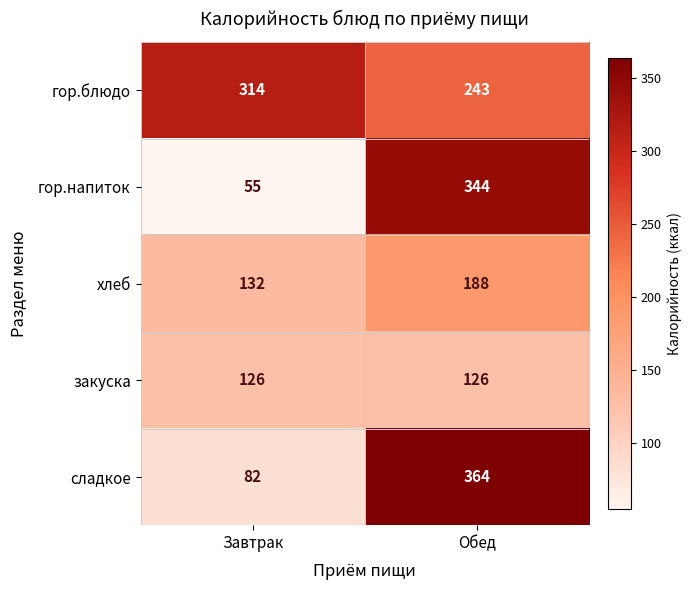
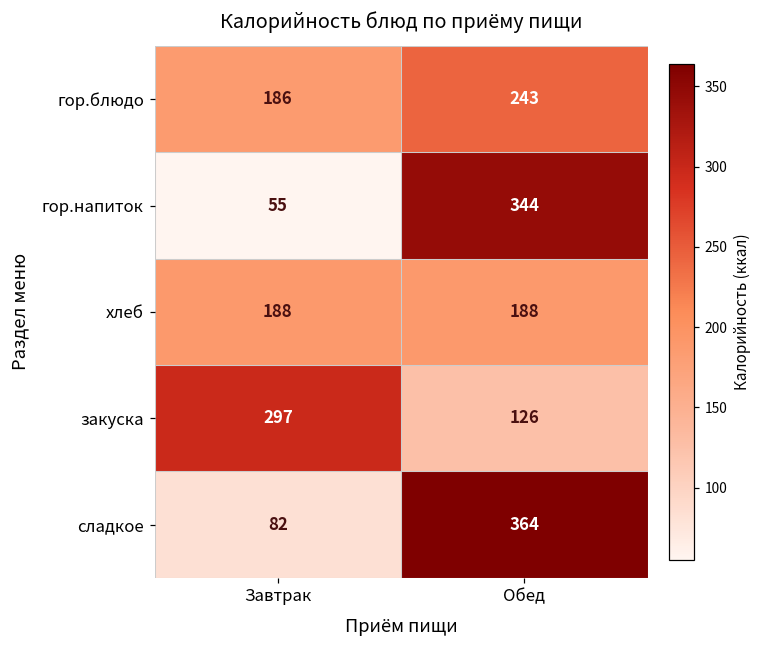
  {
    "гор.блюдо": {
-     "Завтрак": 314,
+     "Завтрак": 186,
      "Обед": 243
    },
    "гор.напиток": {
      "Завтрак": 55,
      "Обед": 344
    },
    "хлеб": {
-     "Завтрак": 132,
+     "Завтрак": 188,
      "Обед": 188
    },
    "закуска": {
-     "Завтрак": 126,
+     "Завтрак": 297,
      "Обед": 126
    },
    "сладкое": {
      "Завтрак": 82,
      "Обед": 364
    }
  }
